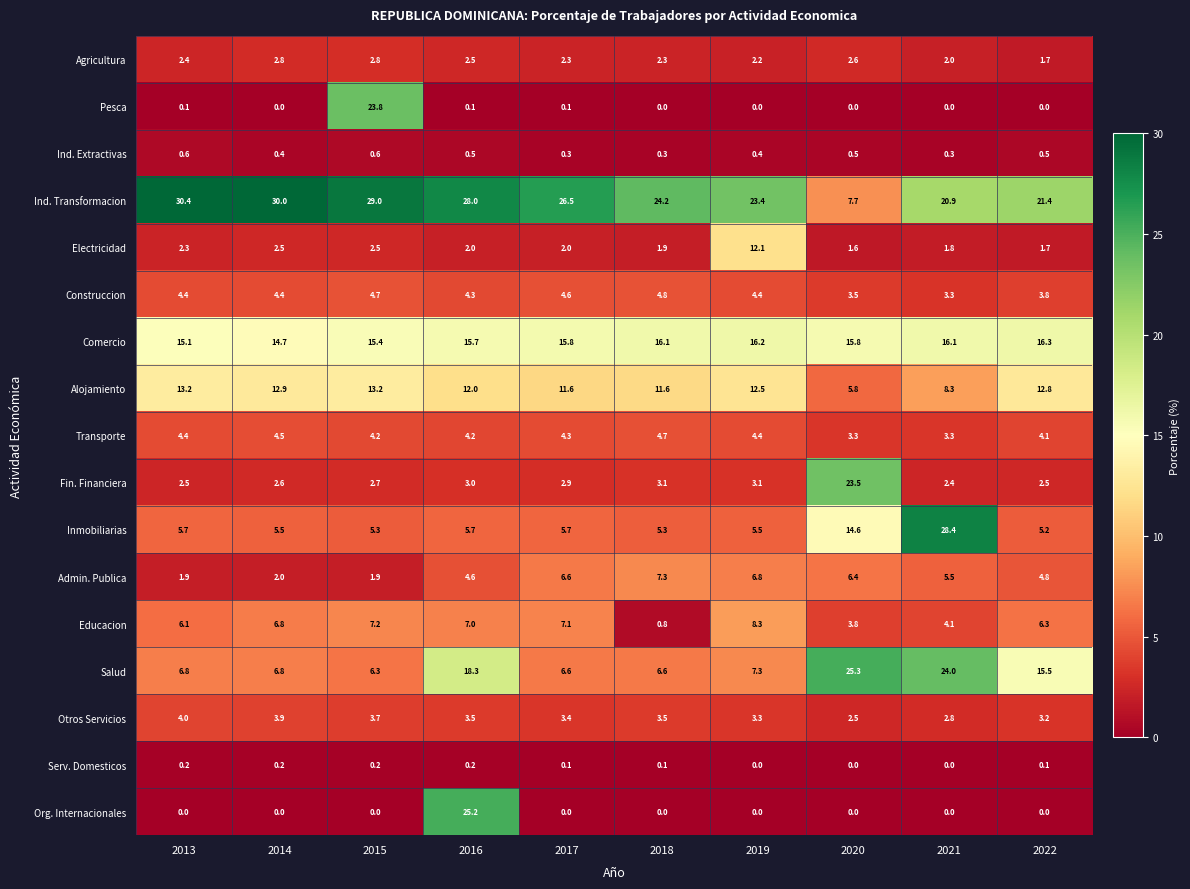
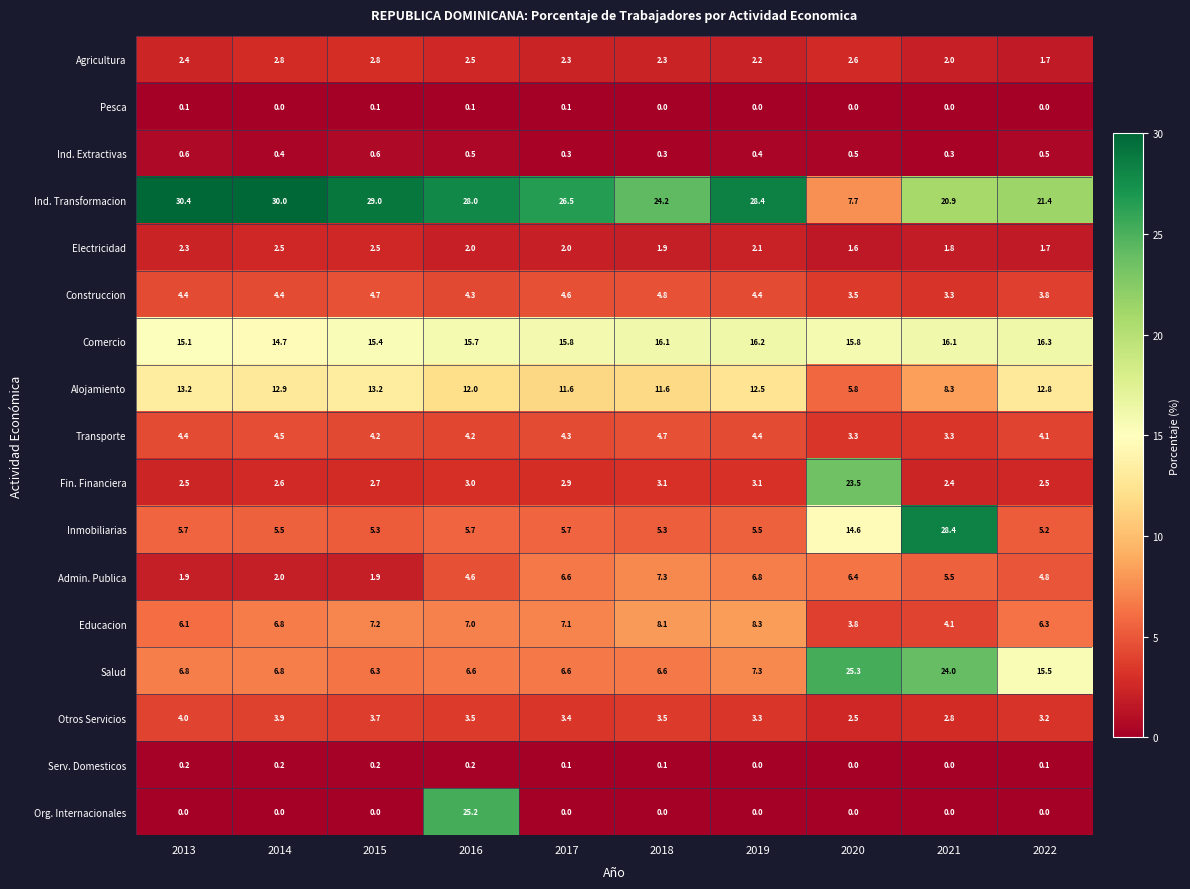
  {
    "Agricultura": {
      "2013": 2.4,
      "2014": 2.8,
      "2015": 2.8,
      "2016": 2.5,
      "2017": 2.3,
      "2018": 2.3,
      "2019": 2.2,
      "2020": 2.6,
      "2021": 2.0,
      "2022": 1.7
    },
    "Pesca": {
      "2013": 0.1,
      "2014": 0.0,
-     "2015": 23.8,
+     "2015": 0.1,
      "2016": 0.1,
      "2017": 0.1,
      "2018": 0.0,
      "2019": 0.0,
      "2020": 0.0,
      "2021": 0.0,
      "2022": 0.0
    },
    "Ind. Extractivas": {
      "2013": 0.6,
      "2014": 0.4,
      "2015": 0.6,
      "2016": 0.5,
      "2017": 0.3,
      "2018": 0.3,
      "2019": 0.4,
      "2020": 0.5,
      "2021": 0.3,
      "2022": 0.5
    },
    "Ind. Transformacion": {
      "2013": 30.4,
      "2014": 30.0,
      "2015": 29.0,
      "2016": 28.0,
      "2017": 26.5,
      "2018": 24.2,
-     "2019": 23.4,
+     "2019": 28.4,
      "2020": 7.7,
      "2021": 20.9,
      "2022": 21.4
    },
    "Electricidad": {
      "2013": 2.3,
      "2014": 2.5,
      "2015": 2.5,
      "2016": 2.0,
      "2017": 2.0,
      "2018": 1.9,
-     "2019": 12.1,
+     "2019": 2.1,
      "2020": 1.6,
      "2021": 1.8,
      "2022": 1.7
    },
    "Construccion": {
      "2013": 4.4,
      "2014": 4.4,
      "2015": 4.7,
      "2016": 4.3,
      "2017": 4.6,
      "2018": 4.8,
      "2019": 4.4,
      "2020": 3.5,
      "2021": 3.3,
      "2022": 3.8
    },
    "Comercio": {
      "2013": 15.1,
      "2014": 14.7,
      "2015": 15.4,
      "2016": 15.7,
      "2017": 15.8,
      "2018": 16.1,
      "2019": 16.2,
      "2020": 15.8,
      "2021": 16.1,
      "2022": 16.3
    },
    "Alojamiento": {
      "2013": 13.2,
      "2014": 12.9,
      "2015": 13.2,
      "2016": 12.0,
      "2017": 11.6,
      "2018": 11.6,
      "2019": 12.5,
      "2020": 5.8,
      "2021": 8.3,
      "2022": 12.8
    },
    "Transporte": {
      "2013": 4.4,
      "2014": 4.5,
      "2015": 4.2,
      "2016": 4.2,
      "2017": 4.3,
      "2018": 4.7,
      "2019": 4.4,
      "2020": 3.3,
      "2021": 3.3,
      "2022": 4.1
    },
    "Fin. Financiera": {
      "2013": 2.5,
      "2014": 2.6,
      "2015": 2.7,
      "2016": 3.0,
      "2017": 2.9,
      "2018": 3.1,
      "2019": 3.1,
      "2020": 23.5,
      "2021": 2.4,
      "2022": 2.5
    },
    "Inmobiliarias": {
      "2013": 5.7,
      "2014": 5.5,
      "2015": 5.3,
      "2016": 5.7,
      "2017": 5.7,
      "2018": 5.3,
      "2019": 5.5,
      "2020": 14.6,
      "2021": 28.4,
      "2022": 5.2
    },
    "Admin. Publica": {
      "2013": 1.9,
      "2014": 2.0,
      "2015": 1.9,
      "2016": 4.6,
      "2017": 6.6,
      "2018": 7.3,
      "2019": 6.8,
      "2020": 6.4,
      "2021": 5.5,
      "2022": 4.8
    },
    "Educacion": {
      "2013": 6.1,
      "2014": 6.8,
      "2015": 7.2,
      "2016": 7.0,
      "2017": 7.1,
-     "2018": 0.8,
+     "2018": 8.1,
      "2019": 8.3,
      "2020": 3.8,
      "2021": 4.1,
      "2022": 6.3
    },
    "Salud": {
      "2013": 6.8,
      "2014": 6.8,
      "2015": 6.3,
-     "2016": 18.3,
+     "2016": 6.6,
      "2017": 6.6,
      "2018": 6.6,
      "2019": 7.3,
      "2020": 25.3,
      "2021": 24.0,
      "2022": 15.5
    },
    "Otros Servicios": {
      "2013": 4.0,
      "2014": 3.9,
      "2015": 3.7,
      "2016": 3.5,
      "2017": 3.4,
      "2018": 3.5,
      "2019": 3.3,
      "2020": 2.5,
      "2021": 2.8,
      "2022": 3.2
    },
    "Serv. Domesticos": {
      "2013": 0.2,
      "2014": 0.2,
      "2015": 0.2,
      "2016": 0.2,
      "2017": 0.1,
      "2018": 0.1,
      "2019": 0.0,
      "2020": 0.0,
      "2021": 0.0,
      "2022": 0.1
    },
    "Org. Internacionales": {
      "2013": 0.0,
      "2014": 0.0,
      "2015": 0.0,
      "2016": 25.2,
      "2017": 0.0,
      "2018": 0.0,
      "2019": 0.0,
      "2020": 0.0,
      "2021": 0.0,
      "2022": 0.0
    }
  }
